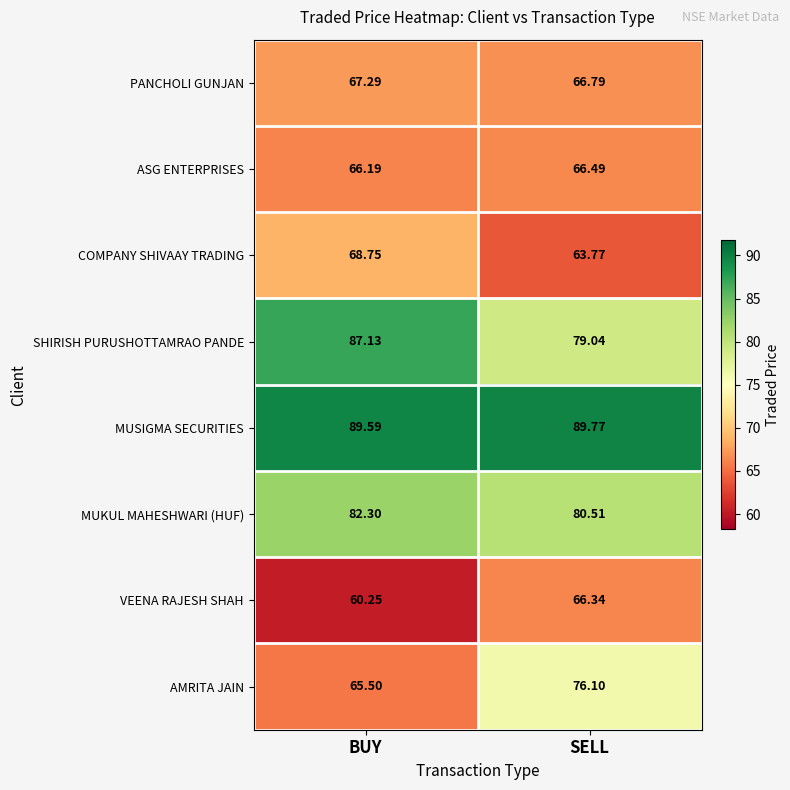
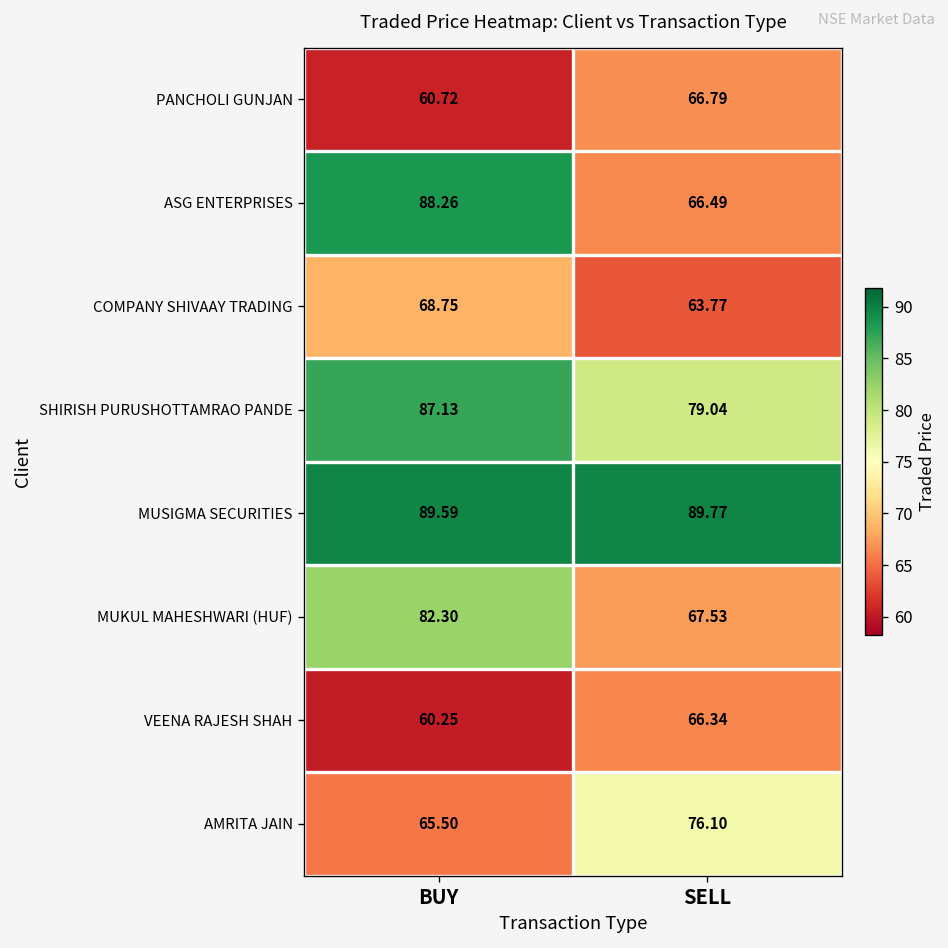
  {
    "PANCHOLI GUNJAN": {
-     "BUY": 67.29,
+     "BUY": 60.72,
      "SELL": 66.79
    },
    "ASG ENTERPRISES": {
-     "BUY": 66.19,
+     "BUY": 88.26,
      "SELL": 66.49
    },
    "COMPANY SHIVAAY TRADING": {
      "BUY": 68.75,
      "SELL": 63.77
    },
    "SHIRISH PURUSHOTTAMRAO PANDE": {
      "BUY": 87.13,
      "SELL": 79.04
    },
    "MUSIGMA SECURITIES": {
      "BUY": 89.59,
      "SELL": 89.77
    },
    "MUKUL MAHESHWARI (HUF)": {
      "BUY": 82.30,
-     "SELL": 80.51
+     "SELL": 67.53
    },
    "VEENA RAJESH SHAH": {
      "BUY": 60.25,
      "SELL": 66.34
    },
    "AMRITA JAIN": {
      "BUY": 65.50,
      "SELL": 76.10
    }
  }
